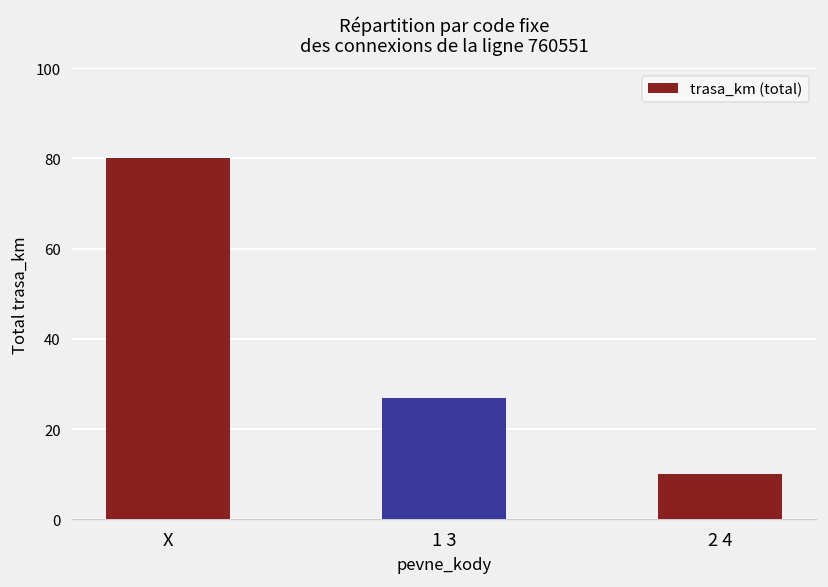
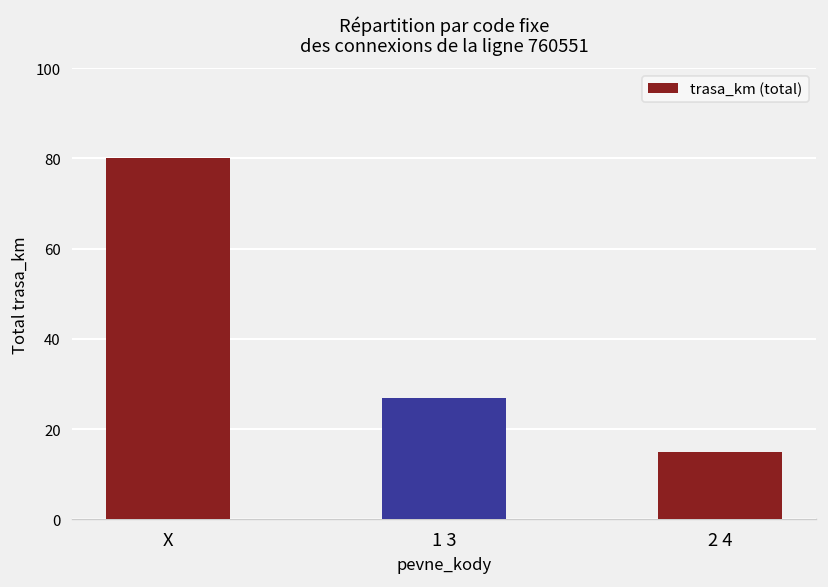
  {
    "X": 80,
    "1 3": 27,
-   "2 4": 10
+   "2 4": 15
  }
